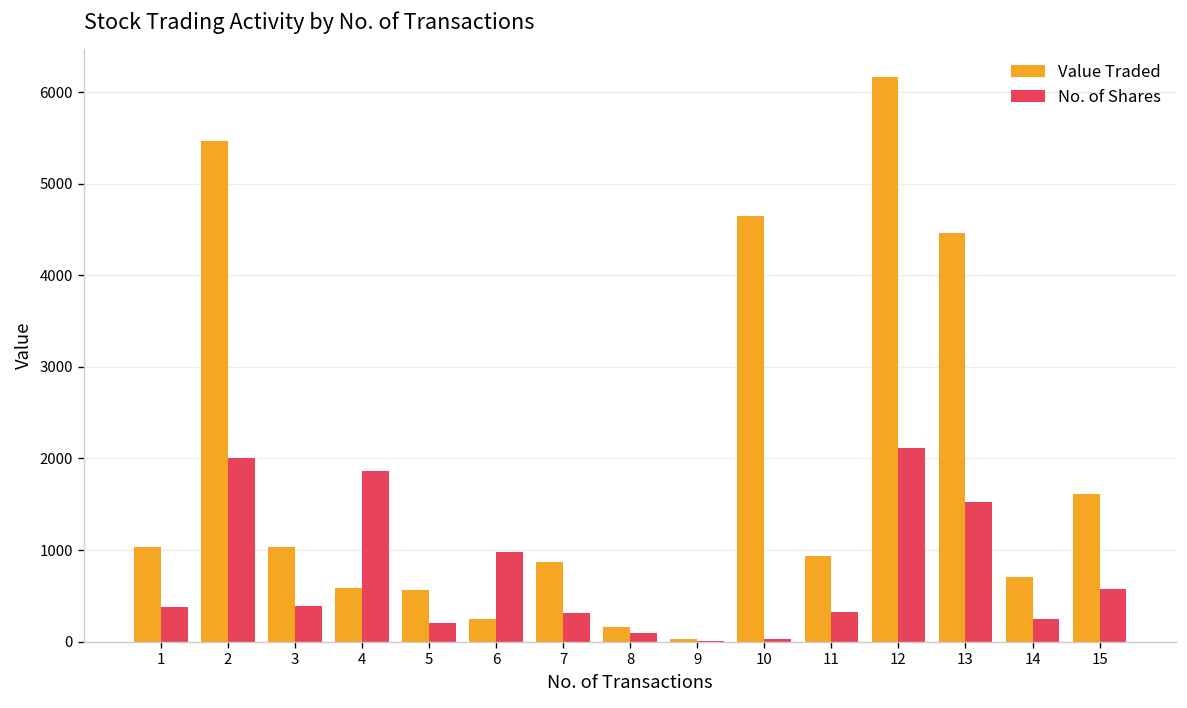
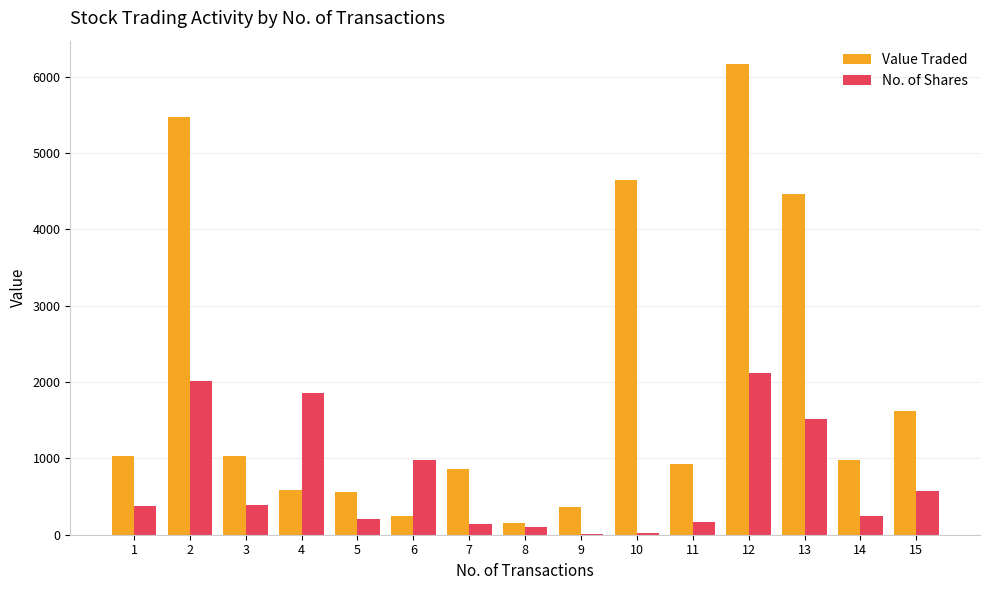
  {
    "Value Traded": {
      "1": 1000,
      "2": 5500,
      "3": 1000,
      "4": 600,
      "5": 600,
      "6": 200,
      "7": 900,
      "8": 200,
-     "9": 0,
+     "9": 400,
      "10": 4600,
      "11": 900,
      "12": 6200,
      "13": 4500,
-     "14": 700,
+     "14": 1000,
      "15": 1600
    },
    "No. of Shares": {
      "1": 400,
      "2": 2000,
      "3": 400,
      "4": 1900,
      "5": 200,
      "6": 1000,
-     "7": 300,
+     "7": 100,
      "8": 100,
-     "11": 300,
+     "11": 200,
      "12": 2100,
      "13": 1500,
      "14": 300,
      "15": 600
    }
  }
